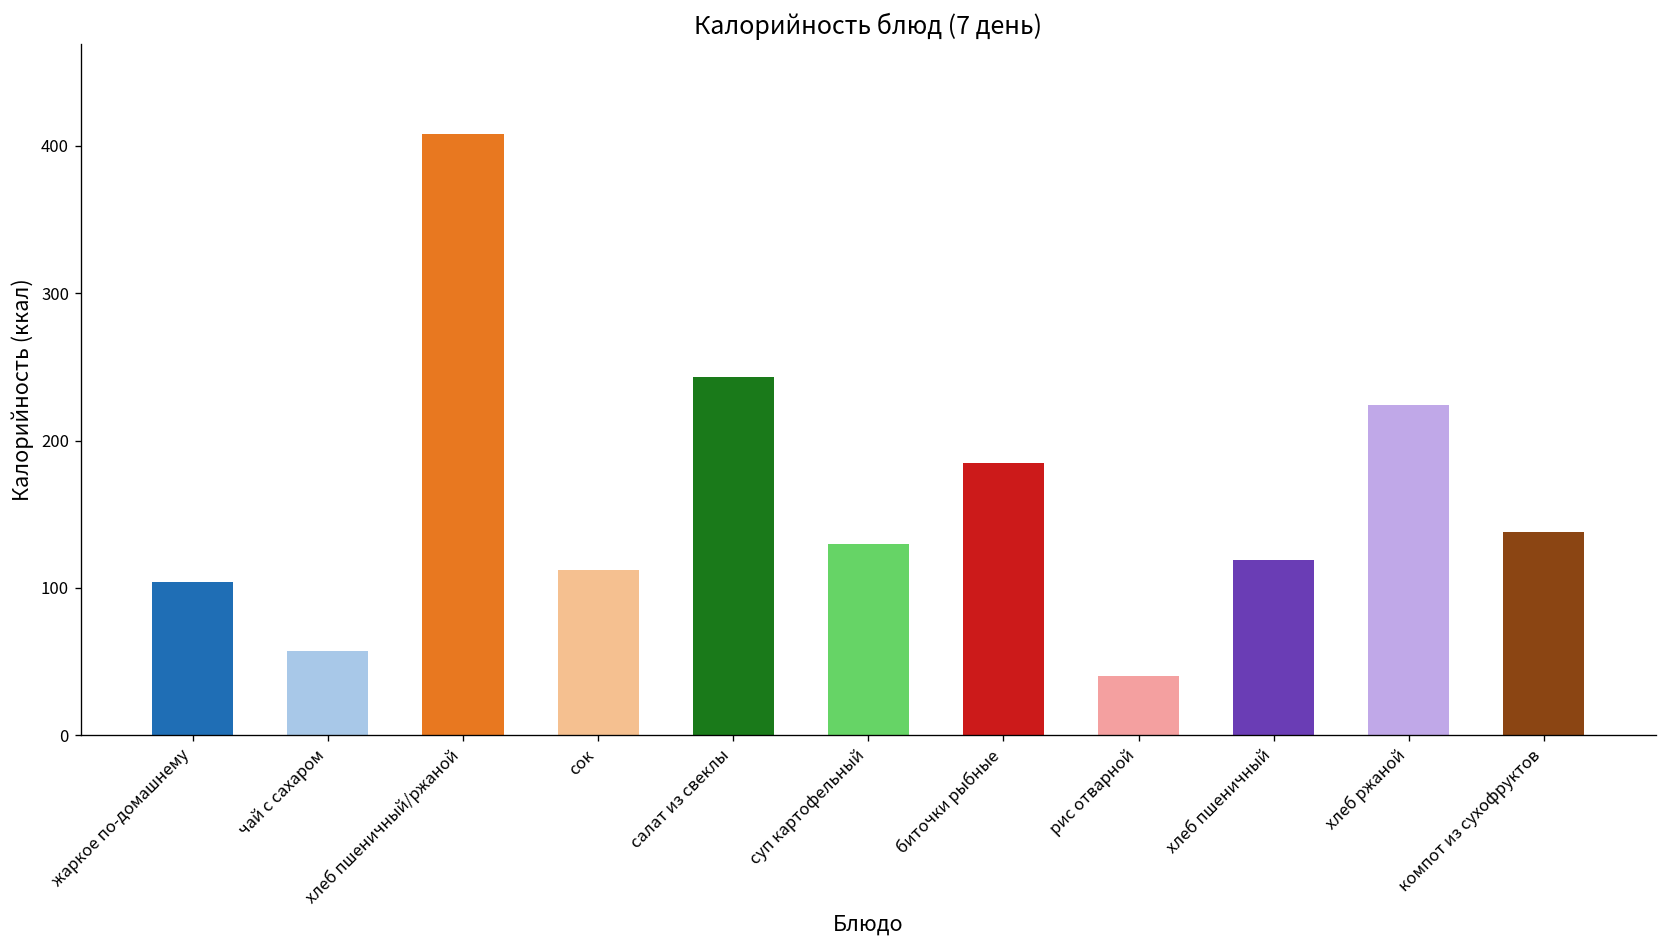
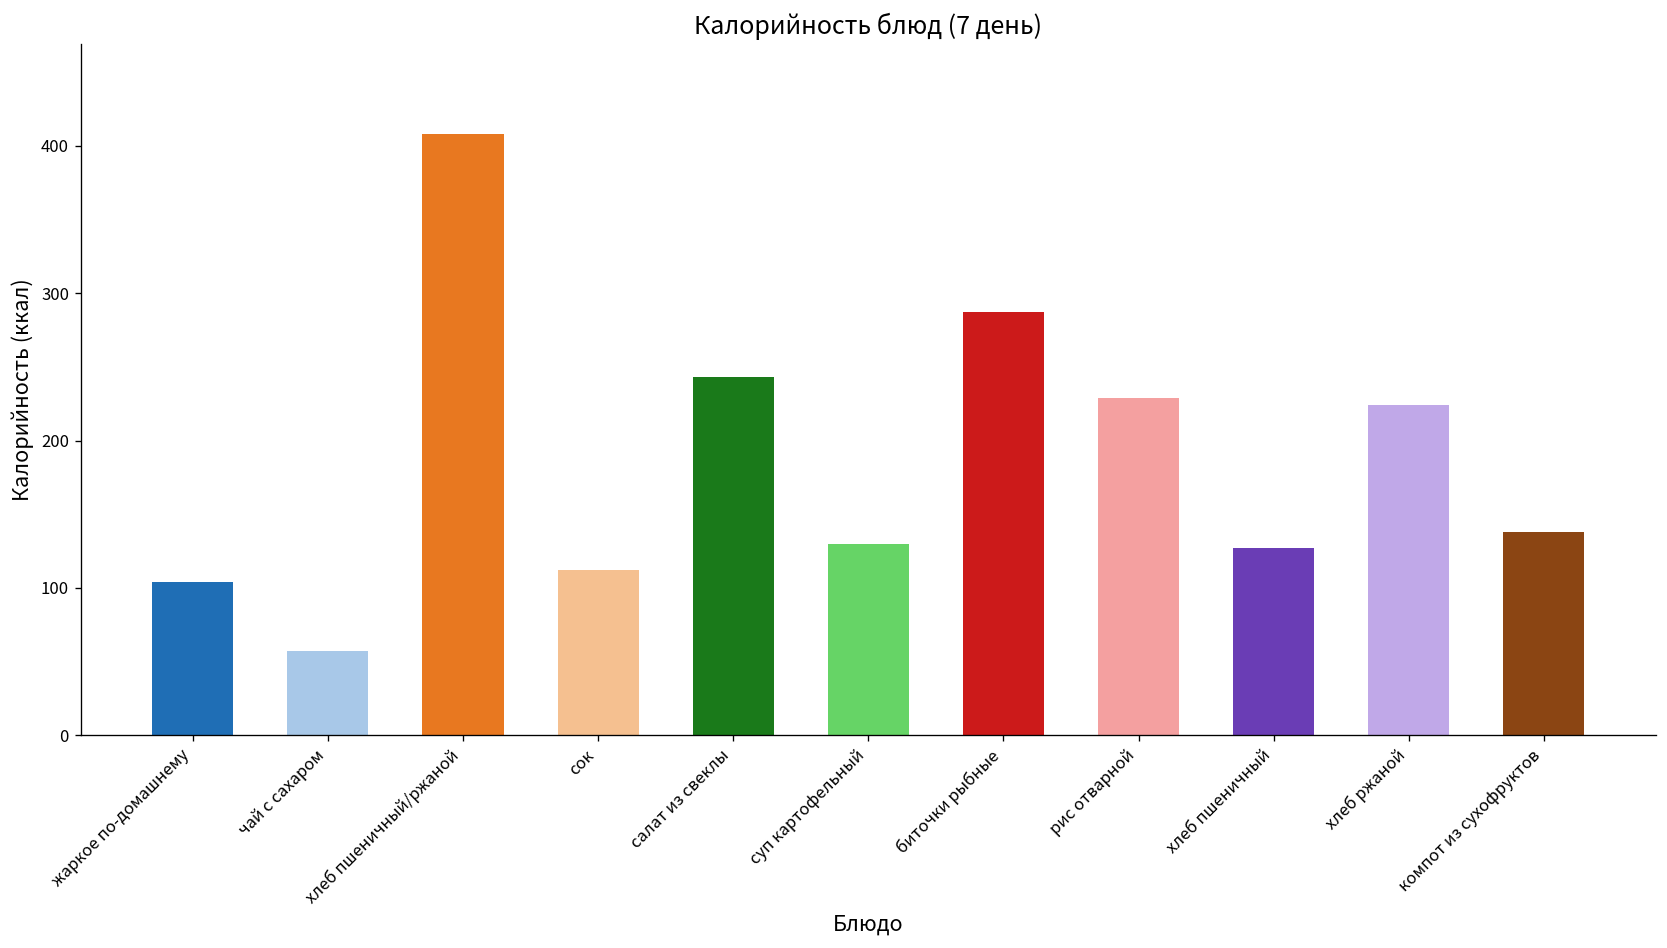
  {
    "жаркое по-домашнему": 104,
    "чай с сахаром": 57,
    "хлеб пшеничный/ржаной": 408,
    "сок": 112,
    "салат из свеклы": 243,
    "суп картофельный": 130,
-   "биточки рыбные": 185,
-   "рис отварной": 40,
-   "хлеб пшеничный": 119,
+   "биточки рыбные": 287,
+   "рис отварной": 229,
+   "хлеб пшеничный": 127,
    "хлеб ржаной": 224,
    "компот из сухофруктов": 138
  }
